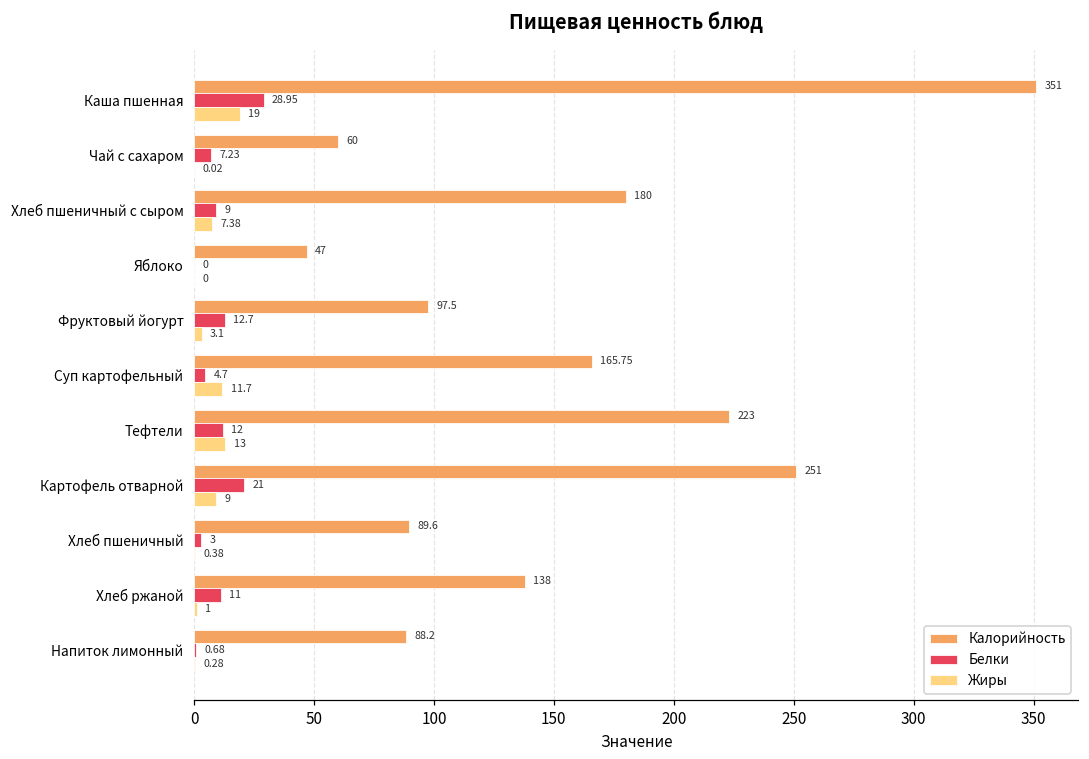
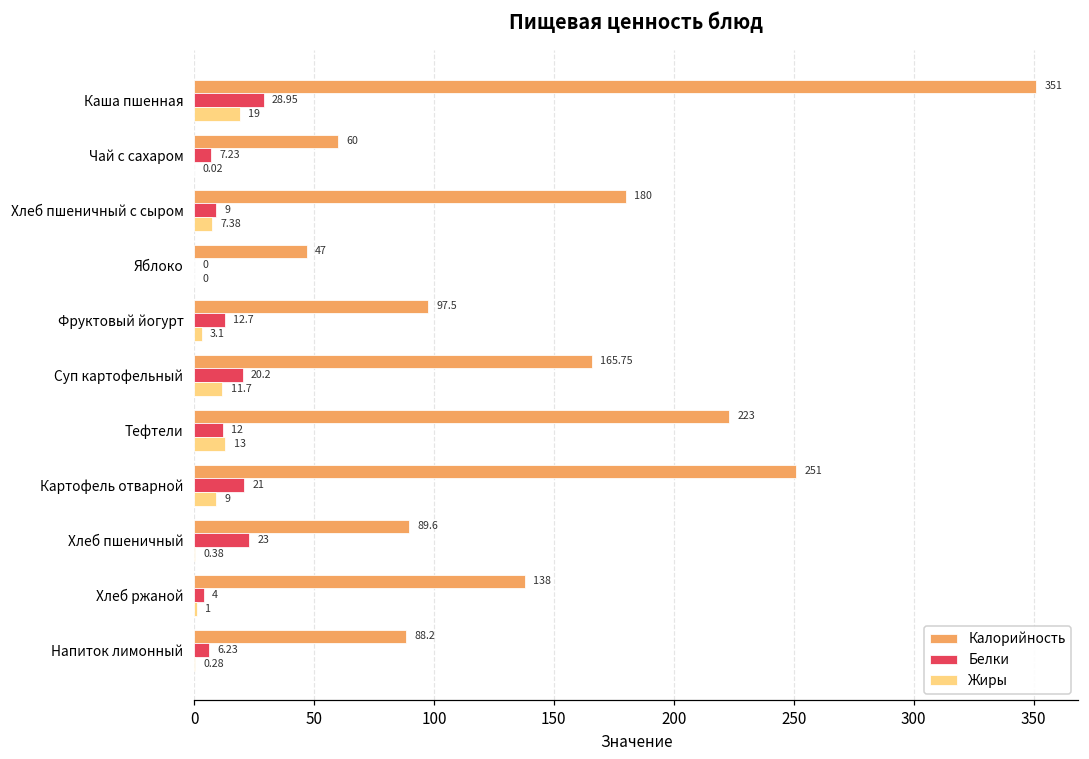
  {
    "Белки": {
      "Каша пшенная": 28.95,
      "Чай с сахаром": 7.23,
      "Хлеб пшеничный с сыром": 9,
      "Яблоко": 0,
      "Фруктовый йогурт": 12.7,
-     "Суп картофельный": 4.7,
+     "Суп картофельный": 20.2,
      "Тефтели": 12,
      "Картофель отварной": 21,
-     "Хлеб пшеничный": 3,
-     "Хлеб ржаной": 11,
-     "Напиток лимонный": 0.68
+     "Хлеб пшеничный": 23,
+     "Хлеб ржаной": 4,
+     "Напиток лимонный": 6.23
    }
  }
